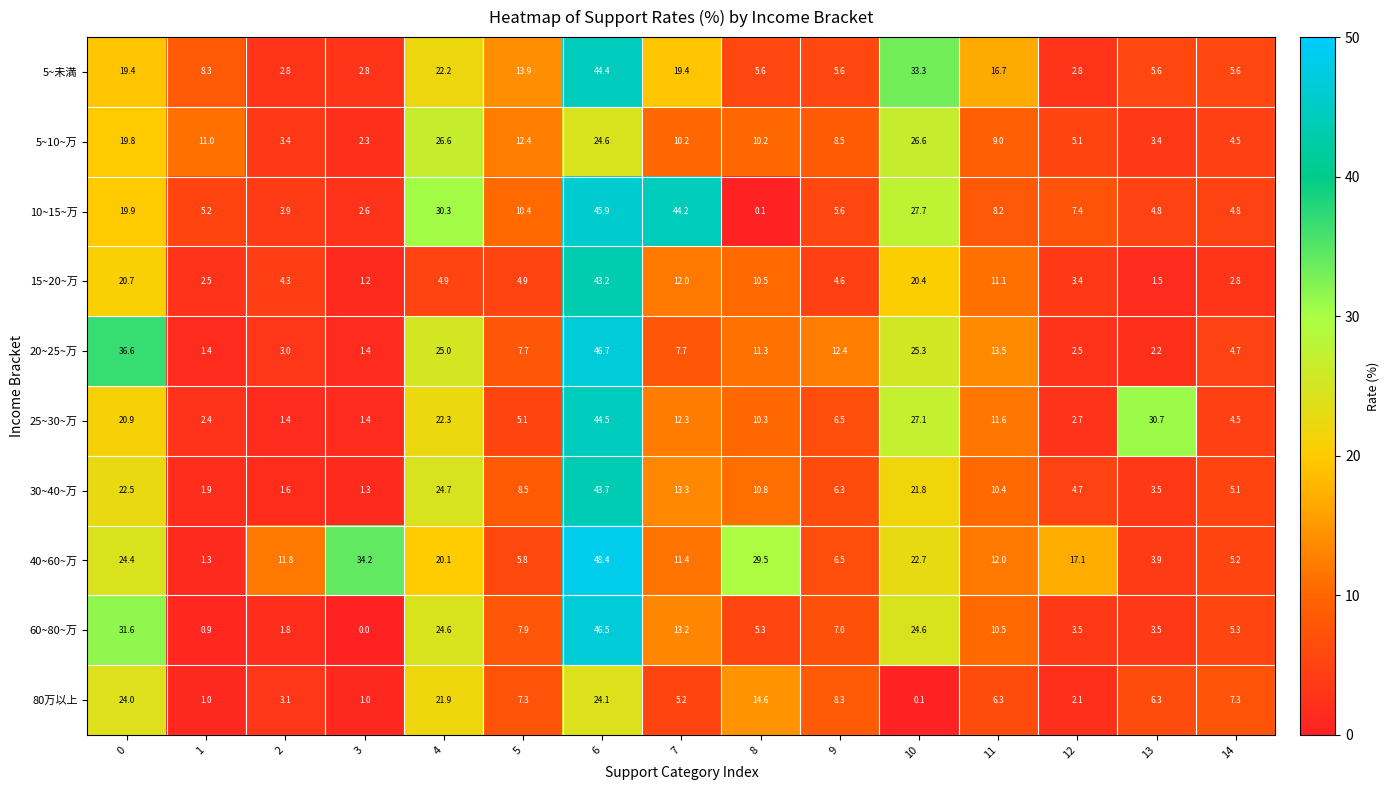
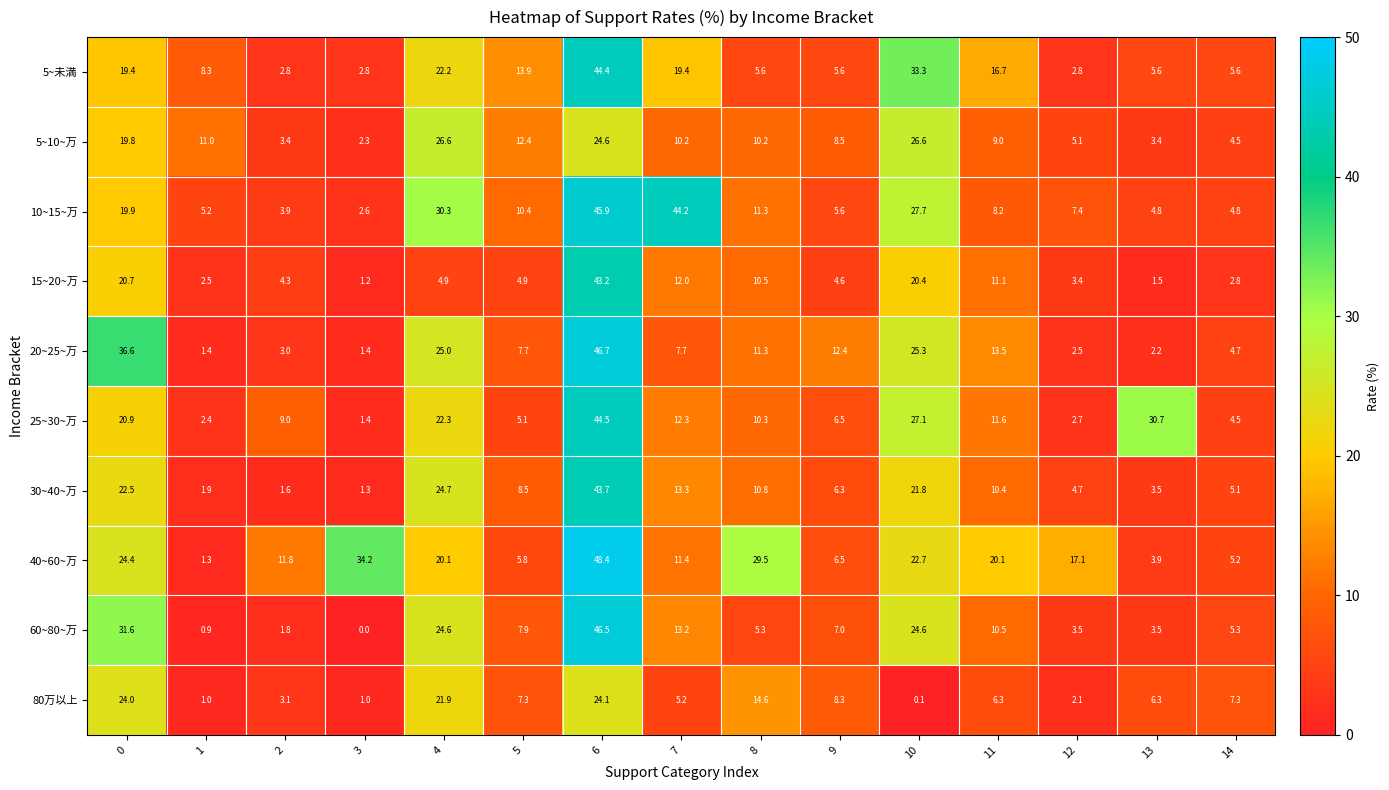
  {
    "5~未満": {
      "0": 19.4,
      "1": 8.3,
      "2": 2.8,
      "3": 2.8,
      "4": 22.2,
      "5": 13.9,
      "6": 44.4,
      "7": 19.4,
      "8": 5.6,
      "9": 5.6,
      "10": 33.3,
      "11": 16.7,
      "12": 2.8,
      "13": 5.6,
      "14": 5.6
    },
    "5~10~万": {
      "0": 19.8,
      "1": 11.0,
      "2": 3.4,
      "3": 2.3,
      "4": 26.6,
      "5": 12.4,
      "6": 24.6,
      "7": 10.2,
      "8": 10.2,
      "9": 8.5,
      "10": 26.6,
      "11": 9.0,
      "12": 5.1,
      "13": 3.4,
      "14": 4.5
    },
    "10~15~万": {
      "0": 19.9,
      "1": 5.2,
      "2": 3.9,
      "3": 2.6,
      "4": 30.3,
      "5": 10.4,
      "6": 45.9,
      "7": 44.2,
-     "8": 0.1,
+     "8": 11.3,
      "9": 5.6,
      "10": 27.7,
      "11": 8.2,
      "12": 7.4,
      "13": 4.8,
      "14": 4.8
    },
    "15~20~万": {
      "0": 20.7,
      "1": 2.5,
      "2": 4.3,
      "3": 1.2,
      "4": 4.9,
      "5": 4.9,
      "6": 43.2,
      "7": 12.0,
      "8": 10.5,
      "9": 4.6,
      "10": 20.4,
      "11": 11.1,
      "12": 3.4,
      "13": 1.5,
      "14": 2.8
    },
    "20~25~万": {
      "0": 36.6,
      "1": 1.4,
      "2": 3.0,
      "3": 1.4,
      "4": 25.0,
      "5": 7.7,
      "6": 46.7,
      "7": 7.7,
      "8": 11.3,
      "9": 12.4,
      "10": 25.3,
      "11": 13.5,
      "12": 2.5,
      "13": 2.2,
      "14": 4.7
    },
    "25~30~万": {
      "0": 20.9,
      "1": 2.4,
-     "2": 1.4,
+     "2": 9.0,
      "3": 1.4,
      "4": 22.3,
      "5": 5.1,
      "6": 44.5,
      "7": 12.3,
      "8": 10.3,
      "9": 6.5,
      "10": 27.1,
      "11": 11.6,
      "12": 2.7,
      "13": 30.7,
      "14": 4.5
    },
    "30~40~万": {
      "0": 22.5,
      "1": 1.9,
      "2": 1.6,
      "3": 1.3,
      "4": 24.7,
      "5": 8.5,
      "6": 43.7,
      "7": 13.3,
      "8": 10.8,
      "9": 6.3,
      "10": 21.8,
      "11": 10.4,
      "12": 4.7,
      "13": 3.5,
      "14": 5.1
    },
    "40~60~万": {
      "0": 24.4,
      "1": 1.3,
      "2": 11.8,
      "3": 34.2,
      "4": 20.1,
      "5": 5.8,
      "6": 48.4,
      "7": 11.4,
      "8": 29.5,
      "9": 6.5,
      "10": 22.7,
-     "11": 12.0,
+     "11": 20.1,
      "12": 17.1,
      "13": 3.9,
      "14": 5.2
    },
    "60~80~万": {
      "0": 31.6,
      "1": 0.9,
      "2": 1.8,
      "3": 0.0,
      "4": 24.6,
      "5": 7.9,
      "6": 46.5,
      "7": 13.2,
      "8": 5.3,
      "9": 7.0,
      "10": 24.6,
      "11": 10.5,
      "12": 3.5,
      "13": 3.5,
      "14": 5.3
    },
    "80万以上": {
      "0": 24.0,
      "1": 1.0,
      "2": 3.1,
      "3": 1.0,
      "4": 21.9,
      "5": 7.3,
      "6": 24.1,
      "7": 5.2,
      "8": 14.6,
      "9": 8.3,
      "10": 0.1,
      "11": 6.3,
      "12": 2.1,
      "13": 6.3,
      "14": 7.3
    }
  }
